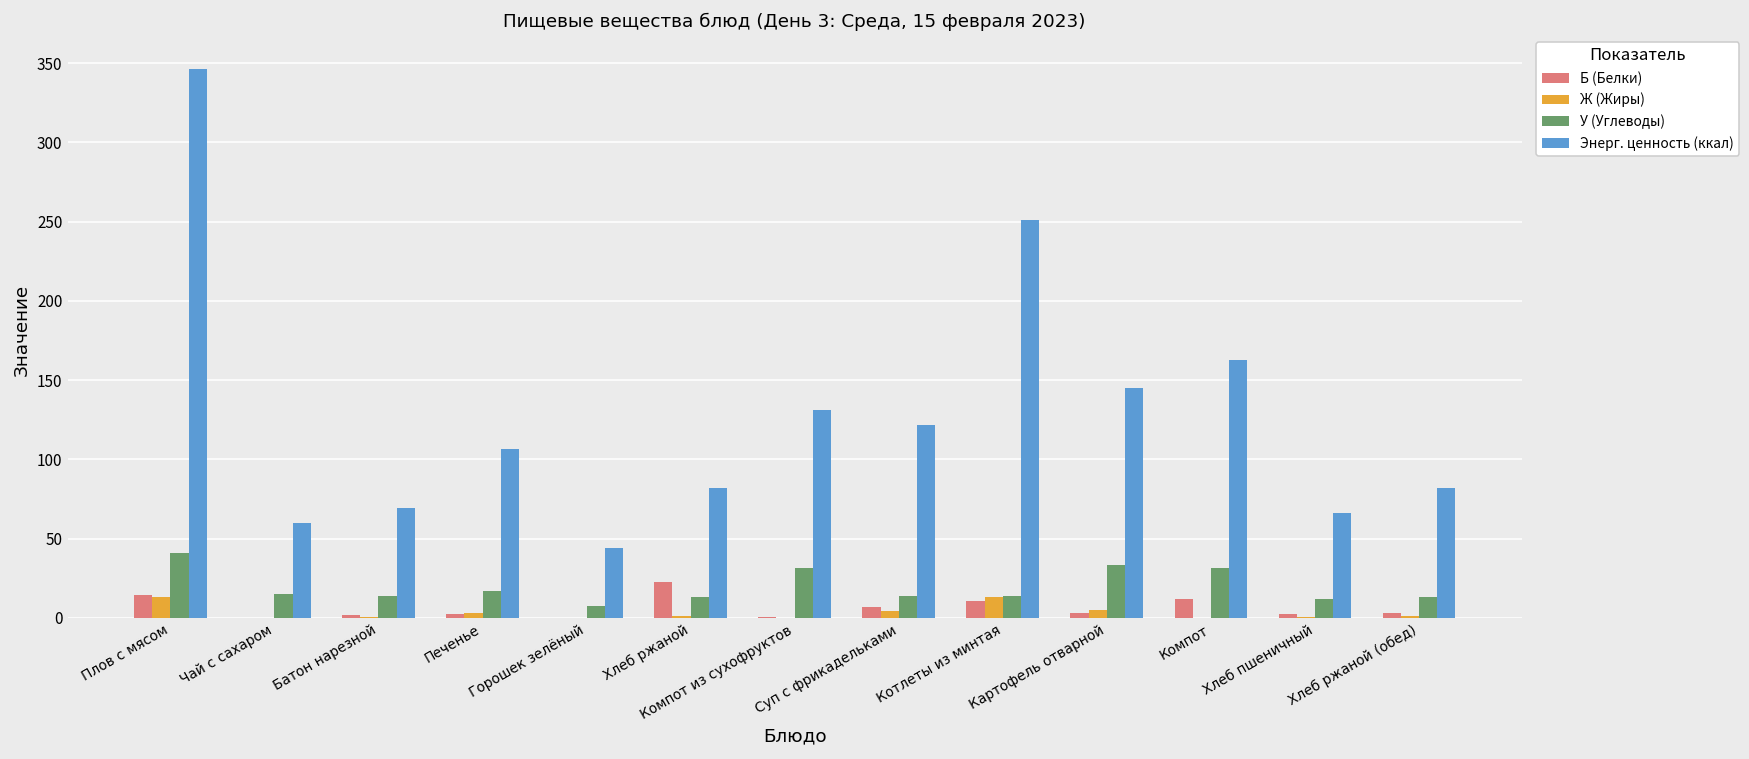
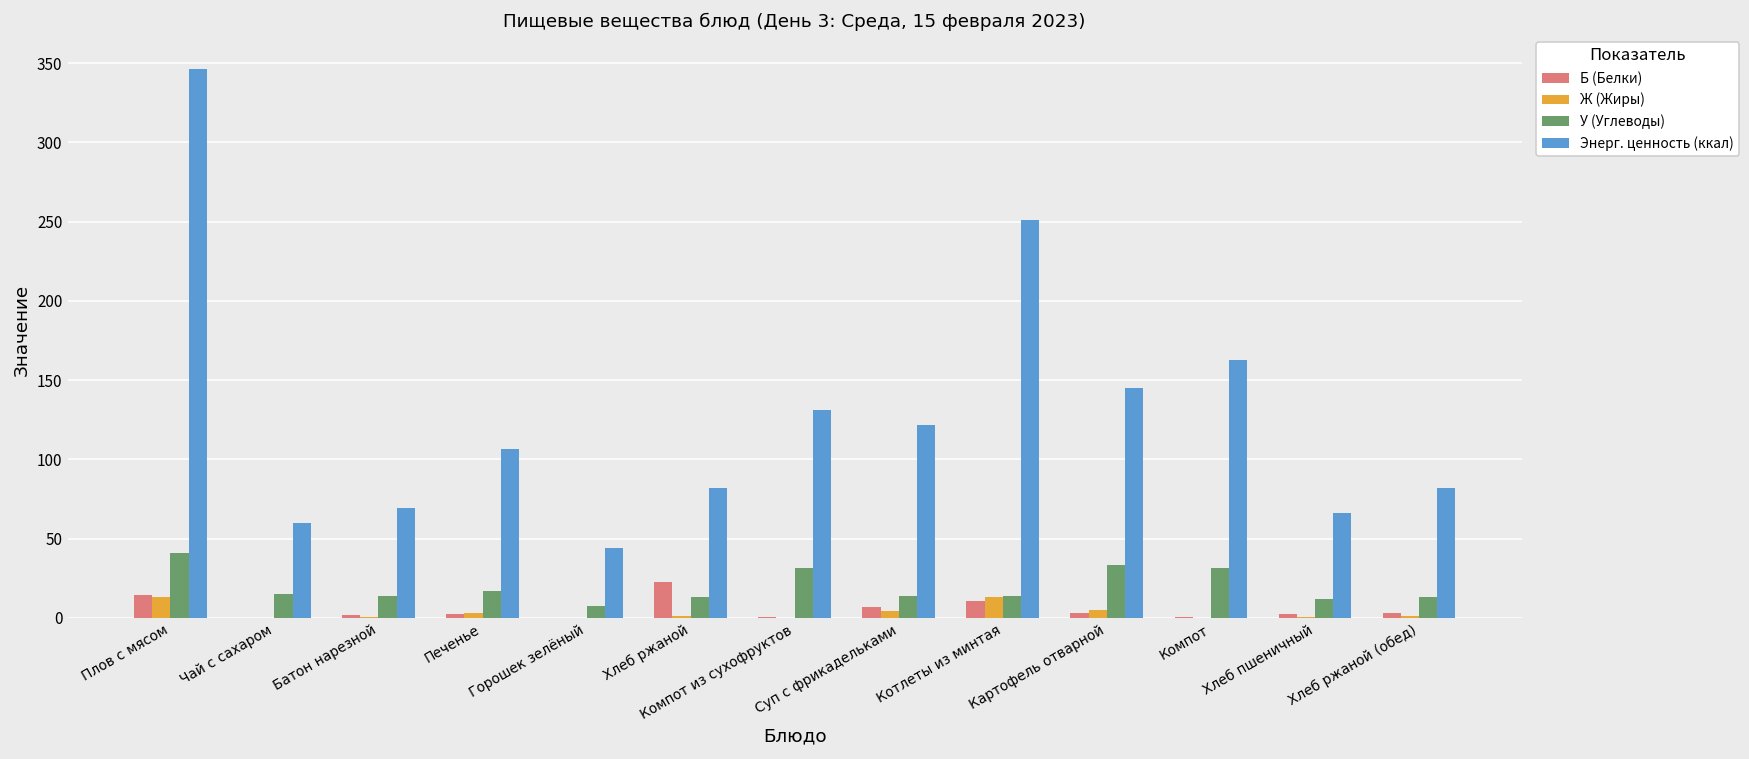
  {
    "Б (Белки)": {
      "Плов с мясом": 15,
      "Батон нарезной": 2,
      "Печенье": 2,
      "Хлеб ржаной": 23,
      "Суп с фрикадельками": 7,
      "Котлеты из минтая": 11,
      "Картофель отварной": 3,
-     "Компот": 12,
+     "Компот": 1,
      "Хлеб пшеничный": 2,
      "Хлеб ржаной (обед)": 3
    },
    "Ж (Жиры)": {
      "Плов с мясом": 13,
      "Печенье": 3,
      "Суп с фрикадельками": 4,
      "Котлеты из минтая": 13,
      "Картофель отварной": 5
    },
    "У (Углеводы)": {
      "Плов с мясом": 41,
      "Чай с сахаром": 15,
      "Батон нарезной": 14,
      "Печенье": 17,
      "Горошек зелёный": 8,
      "Хлеб ржаной": 13,
      "Компот из сухофруктов": 32,
      "Суп с фрикадельками": 14,
      "Котлеты из минтая": 14,
      "Картофель отварной": 34,
      "Компот": 32,
      "Хлеб пшеничный": 12,
      "Хлеб ржаной (обед)": 13
    },
    "Энерг. ценность (ккал)": {
      "Плов с мясом": 346,
      "Чай с сахаром": 60,
      "Батон нарезной": 69,
      "Печенье": 107,
      "Горошек зелёный": 44,
      "Хлеб ржаной": 82,
      "Компот из сухофруктов": 131,
      "Суп с фрикадельками": 122,
      "Котлеты из минтая": 251,
      "Картофель отварной": 145,
      "Компот": 163,
      "Хлеб пшеничный": 66,
      "Хлеб ржаной (обед)": 82
    }
  }
